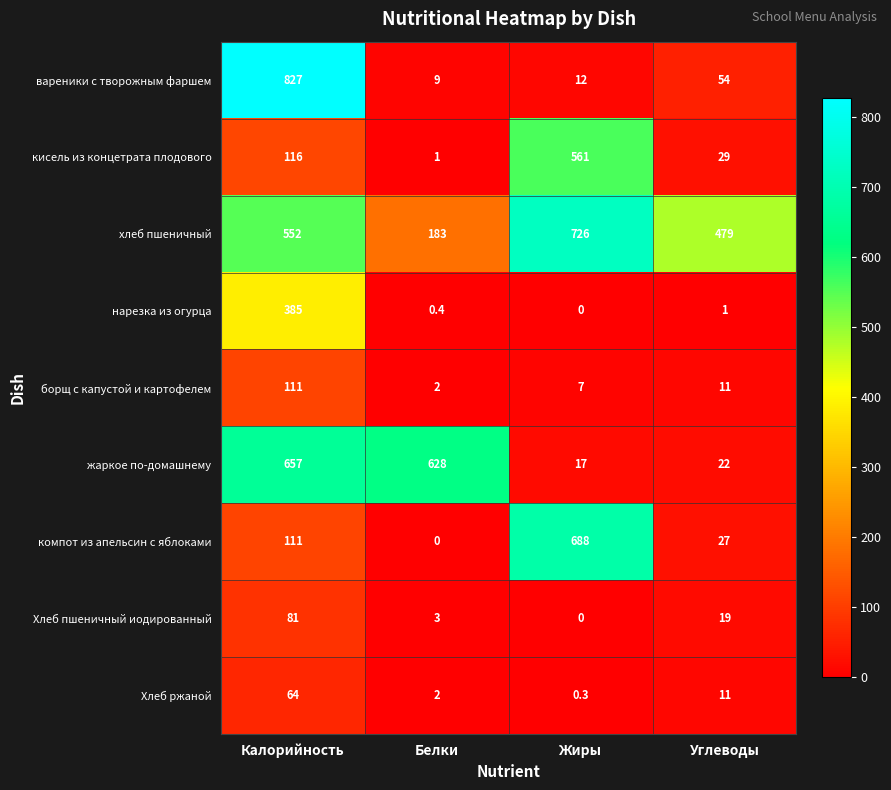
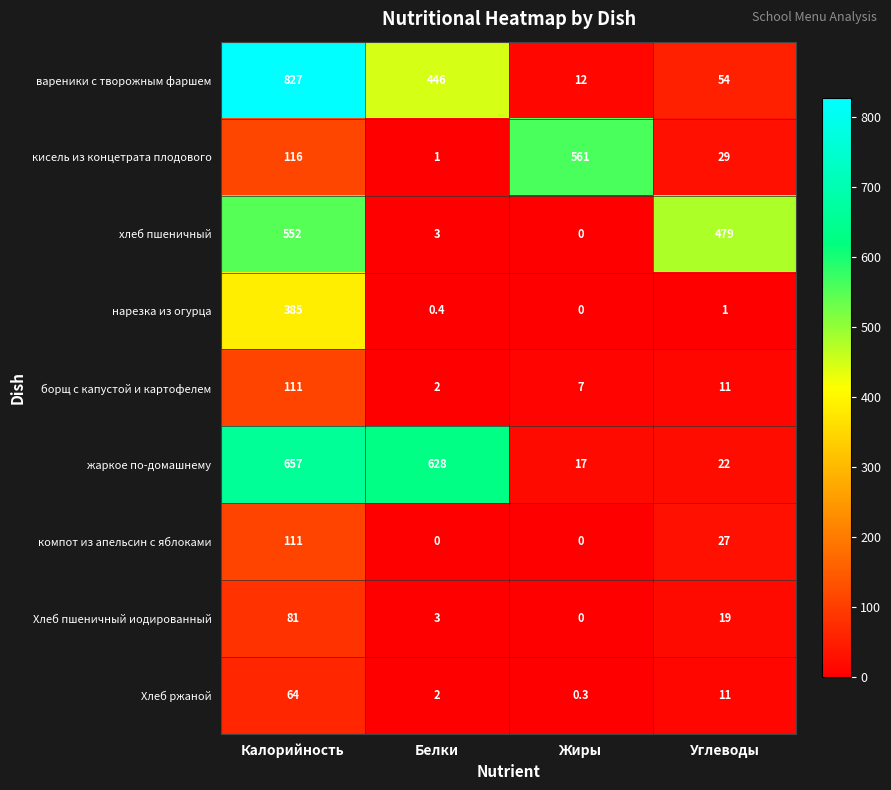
  {
    "вареники с творожным фаршем": {
      "Калорийность": 827,
-     "Белки": 9,
+     "Белки": 446,
      "Жиры": 12,
      "Углеводы": 54
    },
    "кисель из концетрата плодового": {
      "Калорийность": 116,
      "Белки": 1,
      "Жиры": 561,
      "Углеводы": 29
    },
    "хлеб пшеничный": {
      "Калорийность": 552,
-     "Белки": 183,
-     "Жиры": 726,
+     "Белки": 3,
+     "Жиры": 0,
      "Углеводы": 479
    },
    "нарезка из огурца": {
      "Калорийность": 385,
      "Белки": 0.4,
      "Жиры": 0,
      "Углеводы": 1
    },
    "борщ с капустой и картофелем": {
      "Калорийность": 111,
      "Белки": 2,
      "Жиры": 7,
      "Углеводы": 11
    },
    "жаркое по-домашнему": {
      "Калорийность": 657,
      "Белки": 628,
      "Жиры": 17,
      "Углеводы": 22
    },
    "компот из апельсин с яблоками": {
      "Калорийность": 111,
      "Белки": 0,
-     "Жиры": 688,
+     "Жиры": 0,
      "Углеводы": 27
    },
    "Хлеб пшеничный иодированный": {
      "Калорийность": 81,
      "Белки": 3,
      "Жиры": 0,
      "Углеводы": 19
    },
    "Хлеб ржаной": {
      "Калорийность": 64,
      "Белки": 2,
      "Жиры": 0.3,
      "Углеводы": 11
    }
  }
